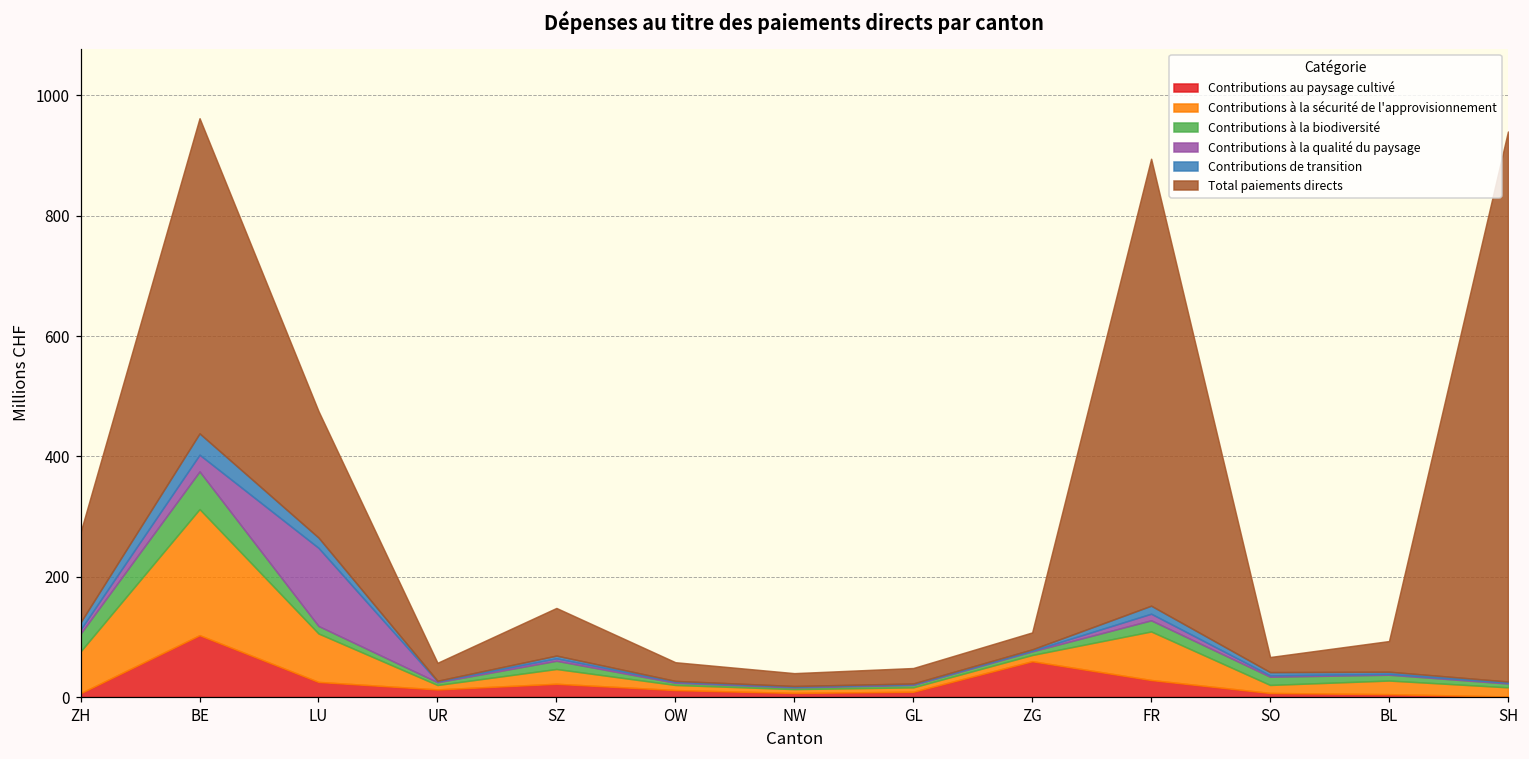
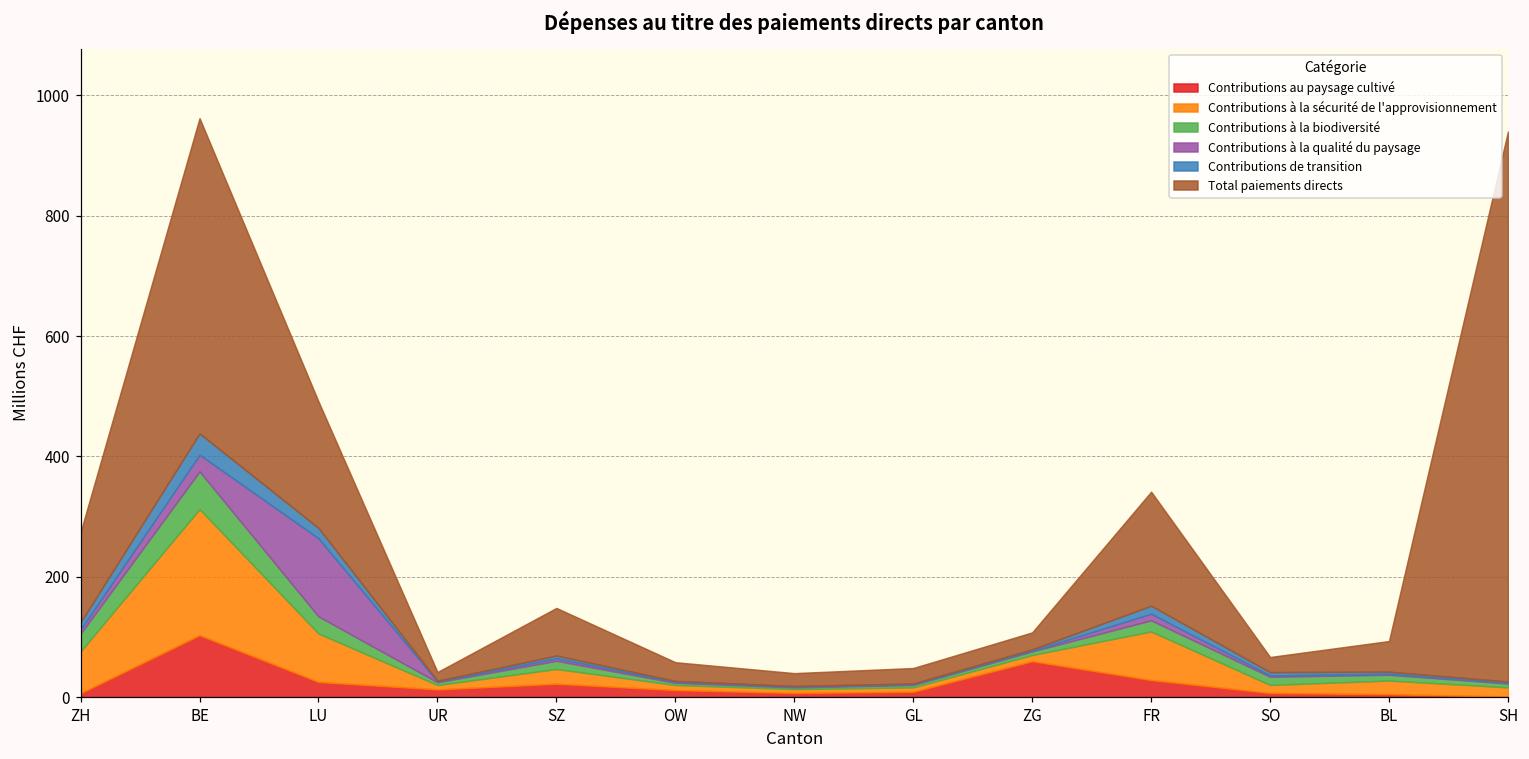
  {
    "Contributions au paysage cultivé": {
      "ZH": 10,
      "BE": 100,
      "LU": 30,
      "UR": 10,
      "SZ": 20,
      "OW": 10,
      "NW": 10,
      "GL": 10,
      "ZG": 60,
      "FR": 30,
      "SO": 10,
      "BL": 0
    },
    "Contributions à la sécurité de l'approvisionnement": {
      "ZH": 70,
      "BE": 210,
      "LU": 80,
      "SZ": 20,
      "ZG": 10,
      "FR": 80,
      "SO": 10,
      "BL": 20,
      "SH": 20
    },
    "Contributions à la biodiversité": {
      "ZH": 30,
      "BE": 60,
-     "LU": 10,
+     "LU": 30,
      "FR": 20
    },
    "Contributions à la qualité du paysage": {
      "ZH": 10,
      "BE": 30,
      "LU": 130,
      "FR": 10
    },
    "Contributions de transition": {
      "ZH": 10,
      "BE": 40,
      "LU": 20,
      "FR": 10,
      "SO": 10
    },
    "Total paiements directs": {
      "ZH": 150,
      "BE": 520,
      "LU": 210,
-     "UR": 30,
+     "UR": 10,
      "SZ": 80,
      "OW": 30,
      "NW": 20,
      "GL": 30,
      "ZG": 30,
-     "FR": 740,
+     "FR": 190,
      "SO": 30,
      "BL": 50,
      "SH": 910
    }
  }
